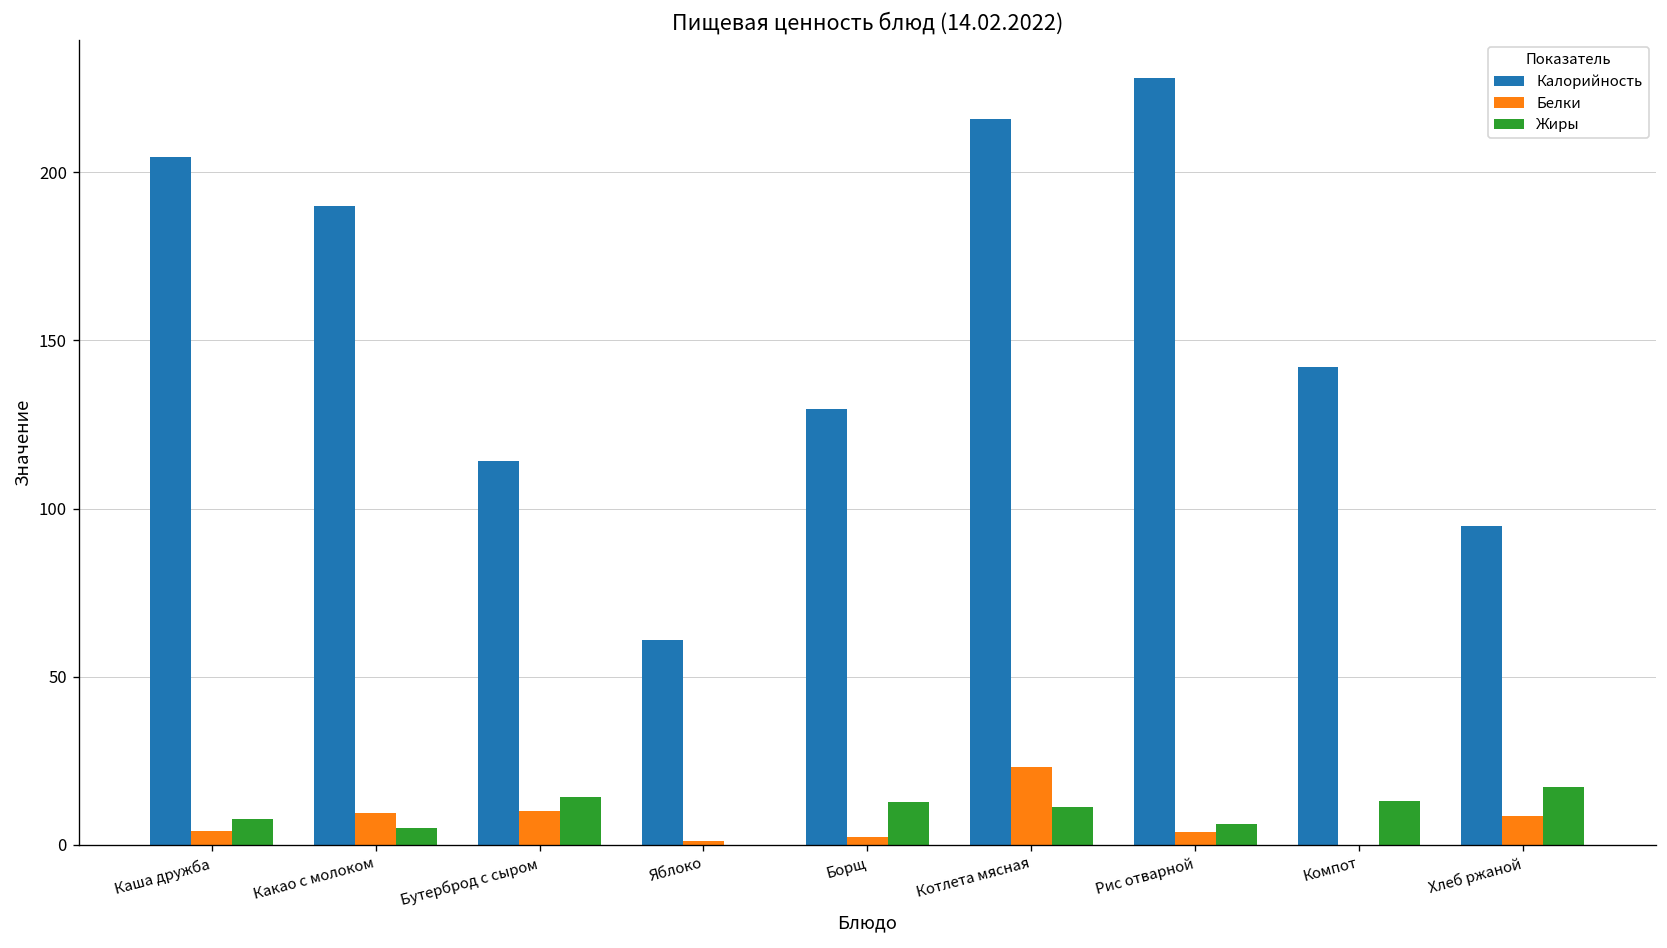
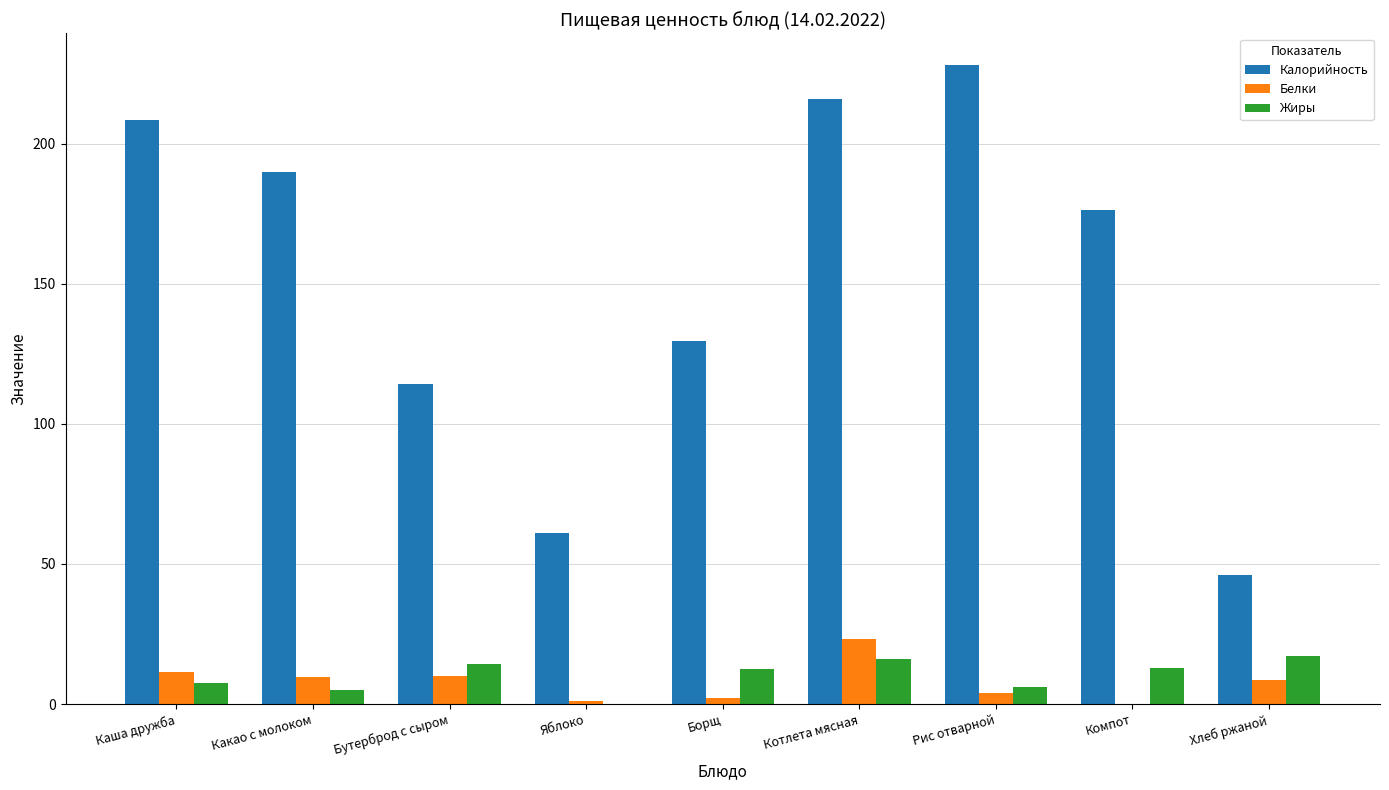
  {
    "Калорийность": {
-     "Каша дружба": 205,
+     "Каша дружба": 209,
      "Какао с молоком": 190,
      "Бутерброд с сыром": 114,
      "Яблоко": 61,
      "Борщ": 130,
      "Котлета мясная": 216,
      "Рис отварной": 228,
-     "Компот": 142,
-     "Хлеб ржаной": 95
+     "Компот": 176,
+     "Хлеб ржаной": 46
    },
    "Белки": {
-     "Каша дружба": 4,
+     "Каша дружба": 11,
      "Какао с молоком": 10,
      "Бутерброд с сыром": 10,
      "Яблоко": 1,
      "Борщ": 2,
      "Котлета мясная": 23,
      "Рис отварной": 4,
      "Компот": 0,
      "Хлеб ржаной": 9
    },
    "Жиры": {
      "Каша дружба": 8,
      "Какао с молоком": 5,
      "Бутерброд с сыром": 14,
      "Яблоко": 0,
      "Борщ": 13,
-     "Котлета мясная": 11,
+     "Котлета мясная": 16,
      "Рис отварной": 6,
      "Компот": 13,
      "Хлеб ржаной": 17
    }
  }
